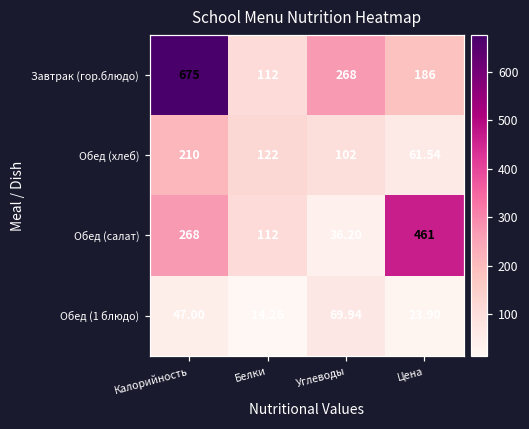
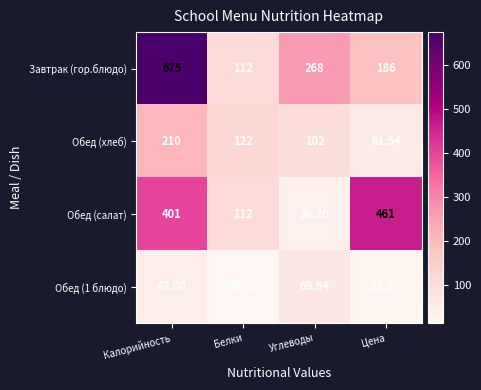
  {
    "Завтрак (гор.блюдо)": {
      "Калорийность": 675,
      "Углеводы": 268,
      "Цена": 186
    },
    "Обед (хлеб)": {
      "Калорийность": 210
    },
    "Обед (салат)": {
-     "Калорийность": 268,
+     "Калорийность": 401,
      "Цена": 461
    }
  }
